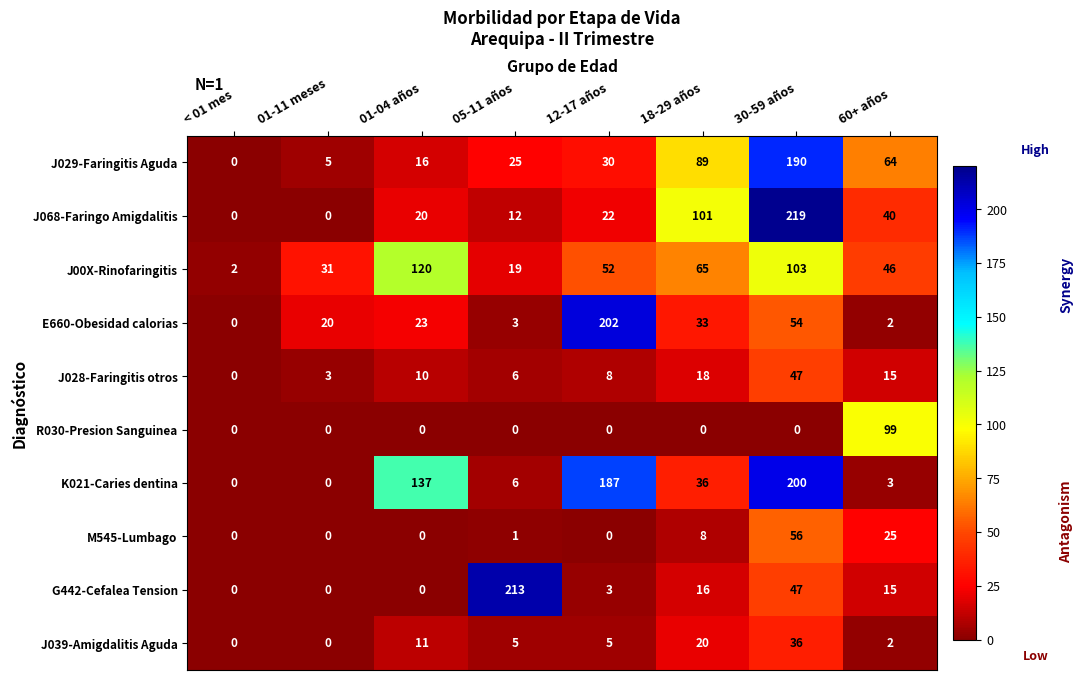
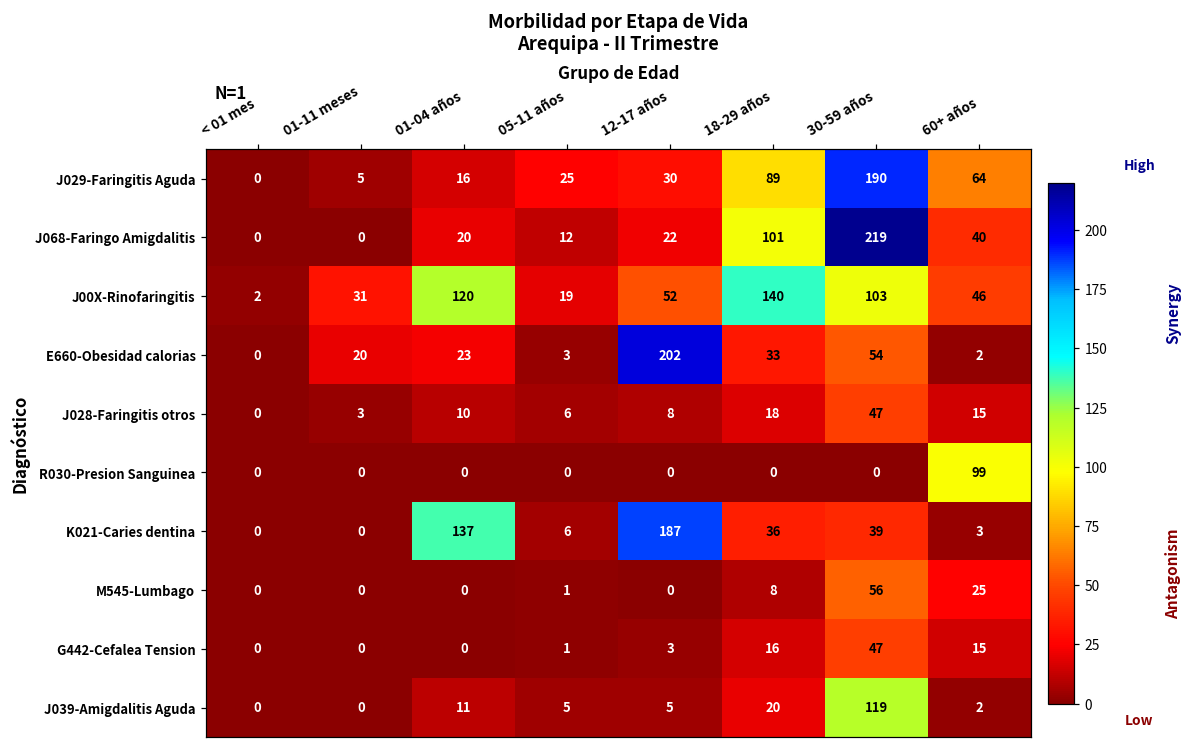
  {
    "J029-Faringitis Aguda": {
      "< 01 mes": 0,
      "01-11 meses": 5,
      "01-04 años": 16,
      "05-11 años": 25,
      "12-17 años": 30,
      "18-29 años": 89,
      "30-59 años": 190,
      "60+ años": 64
    },
    "J068-Faringo Amigdalitis": {
      "< 01 mes": 0,
      "01-11 meses": 0,
      "01-04 años": 20,
      "05-11 años": 12,
      "12-17 años": 22,
      "18-29 años": 101,
      "30-59 años": 219,
      "60+ años": 40
    },
    "J00X-Rinofaringitis": {
      "< 01 mes": 2,
      "01-11 meses": 31,
      "01-04 años": 120,
      "05-11 años": 19,
      "12-17 años": 52,
-     "18-29 años": 65,
+     "18-29 años": 140,
      "30-59 años": 103,
      "60+ años": 46
    },
    "E660-Obesidad calorias": {
      "< 01 mes": 0,
      "01-11 meses": 20,
      "01-04 años": 23,
      "05-11 años": 3,
      "12-17 años": 202,
      "18-29 años": 33,
      "30-59 años": 54,
      "60+ años": 2
    },
    "J028-Faringitis otros": {
      "< 01 mes": 0,
      "01-11 meses": 3,
      "01-04 años": 10,
      "05-11 años": 6,
      "12-17 años": 8,
      "18-29 años": 18,
      "30-59 años": 47,
      "60+ años": 15
    },
    "R030-Presion Sanguinea": {
      "< 01 mes": 0,
      "01-11 meses": 0,
      "01-04 años": 0,
      "05-11 años": 0,
      "12-17 años": 0,
      "18-29 años": 0,
      "30-59 años": 0,
      "60+ años": 99
    },
    "K021-Caries dentina": {
      "< 01 mes": 0,
      "01-11 meses": 0,
      "01-04 años": 137,
      "05-11 años": 6,
      "12-17 años": 187,
      "18-29 años": 36,
-     "30-59 años": 200,
+     "30-59 años": 39,
      "60+ años": 3
    },
    "M545-Lumbago": {
      "< 01 mes": 0,
      "01-11 meses": 0,
      "01-04 años": 0,
      "05-11 años": 1,
      "12-17 años": 0,
      "18-29 años": 8,
      "30-59 años": 56,
      "60+ años": 25
    },
    "G442-Cefalea Tension": {
      "< 01 mes": 0,
      "01-11 meses": 0,
      "01-04 años": 0,
-     "05-11 años": 213,
+     "05-11 años": 1,
      "12-17 años": 3,
      "18-29 años": 16,
      "30-59 años": 47,
      "60+ años": 15
    },
    "J039-Amigdalitis Aguda": {
      "< 01 mes": 0,
      "01-11 meses": 0,
      "01-04 años": 11,
      "05-11 años": 5,
      "12-17 años": 5,
      "18-29 años": 20,
-     "30-59 años": 36,
+     "30-59 años": 119,
      "60+ años": 2
    }
  }
